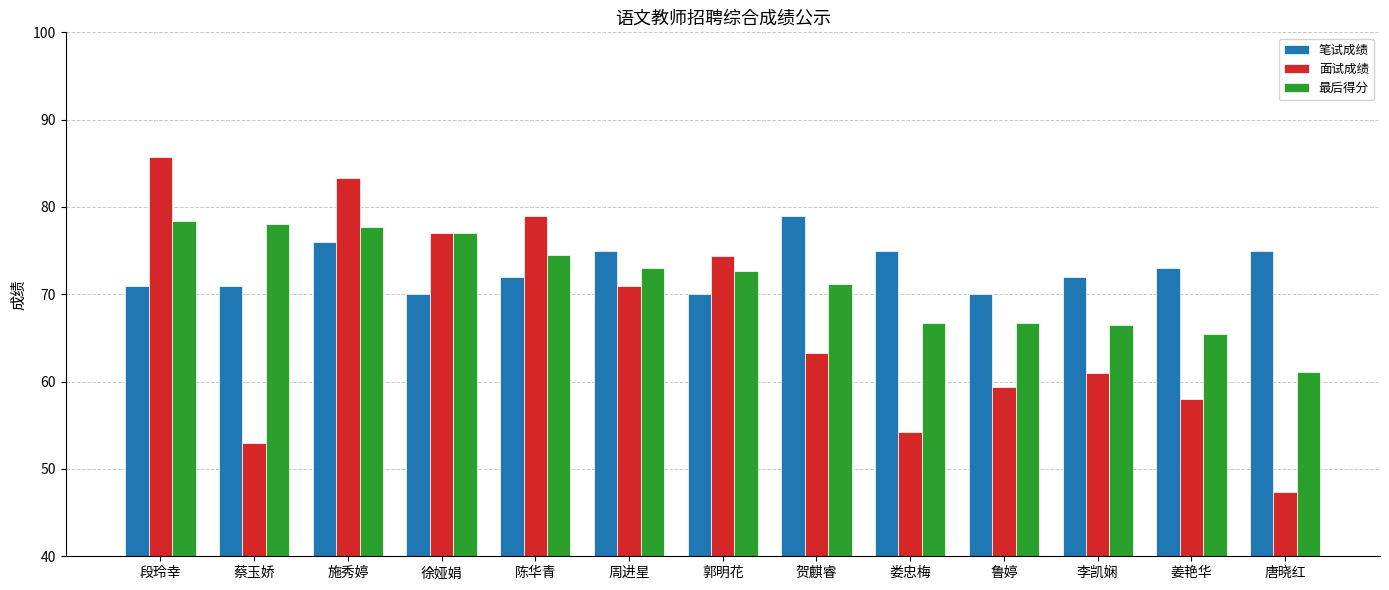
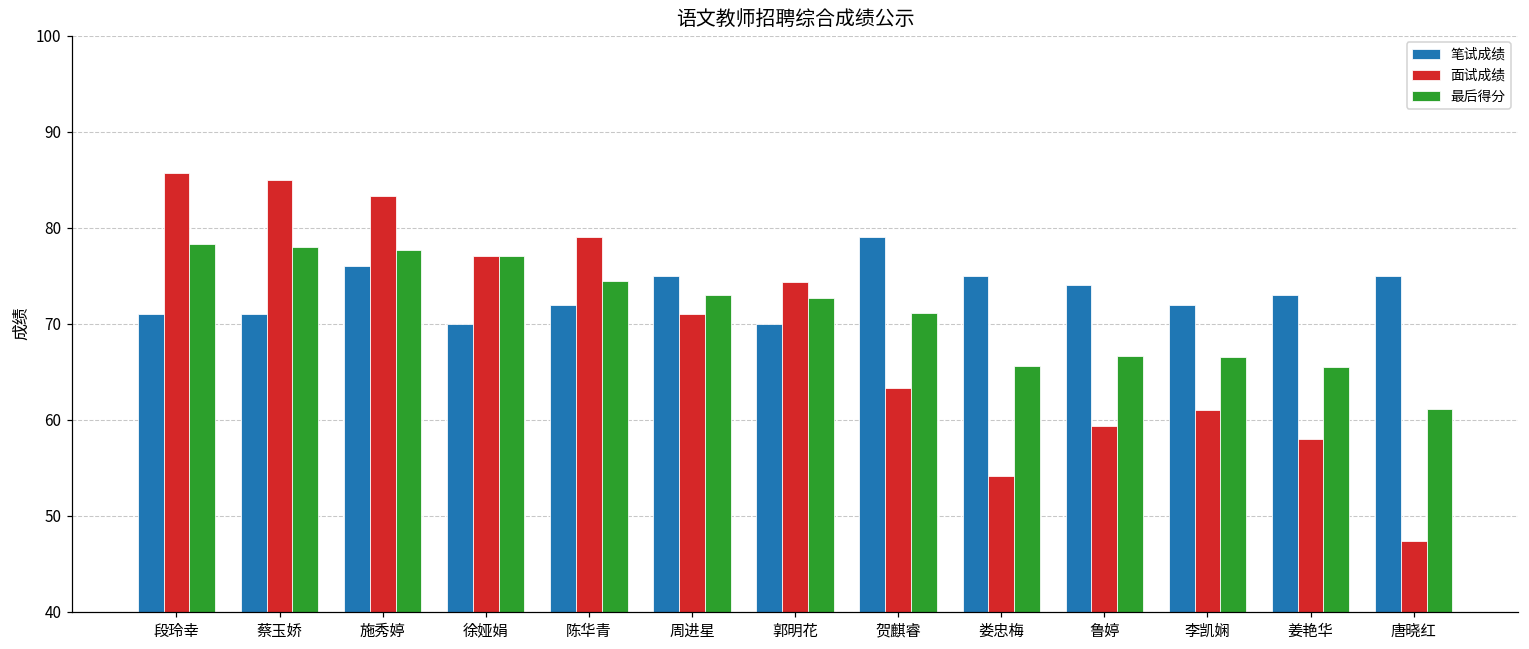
  {
    "笔试成绩": {
      "段玲幸": 71,
      "蔡玉娇": 71,
      "施秀婷": 76,
      "徐娅娟": 70,
      "陈华青": 72,
      "周进星": 75,
      "郭明花": 70,
      "贺麒睿": 79,
      "娄忠梅": 75,
-     "鲁婷": 70,
+     "鲁婷": 74,
      "李凯娴": 72,
      "姜艳华": 73,
      "唐晓红": 75
    },
    "面试成绩": {
      "段玲幸": 86,
-     "蔡玉娇": 53,
+     "蔡玉娇": 85,
      "施秀婷": 83,
      "徐娅娟": 77,
      "陈华青": 79,
      "周进星": 71,
      "郭明花": 74,
      "贺麒睿": 63,
      "娄忠梅": 54,
      "鲁婷": 59,
      "李凯娴": 61,
      "姜艳华": 58,
      "唐晓红": 47
    },
    "最后得分": {
      "段玲幸": 78,
      "蔡玉娇": 78,
      "施秀婷": 78,
      "徐娅娟": 77,
      "陈华青": 75,
      "周进星": 73,
      "郭明花": 73,
      "贺麒睿": 71,
-     "娄忠梅": 67,
+     "娄忠梅": 66,
      "鲁婷": 67,
      "李凯娴": 67,
      "姜艳华": 66,
      "唐晓红": 61
    }
  }
